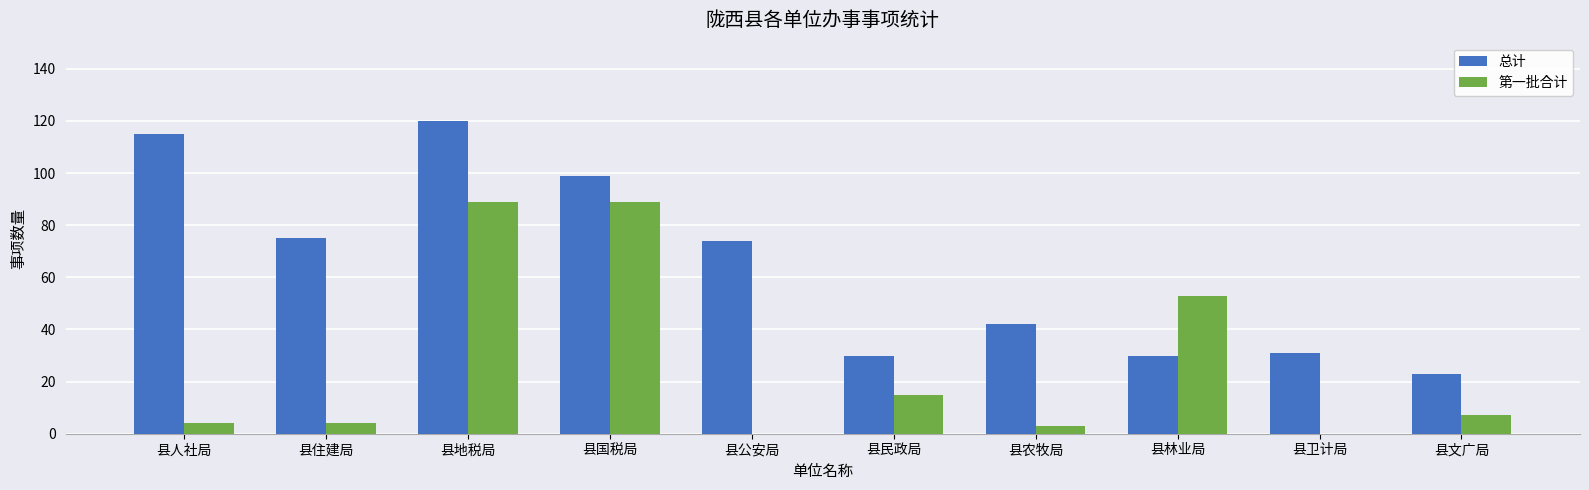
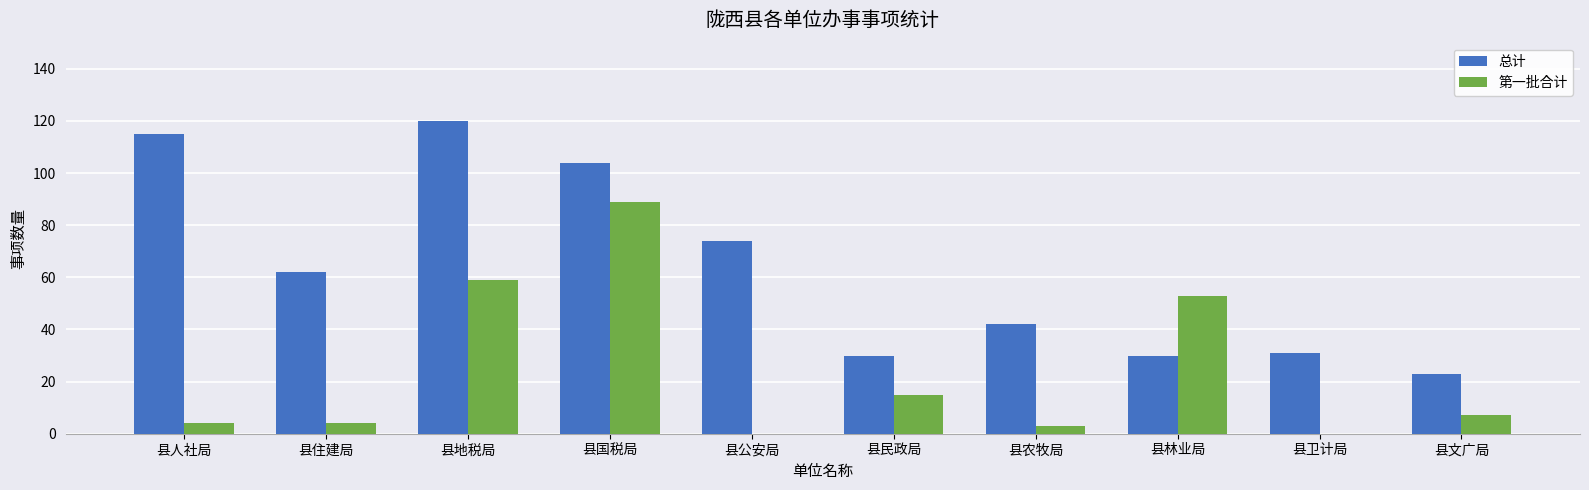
  {
    "总计": {
      "县人社局": 115,
-     "县住建局": 75,
+     "县住建局": 62,
      "县地税局": 120,
-     "县国税局": 99,
+     "县国税局": 104,
      "县公安局": 74,
      "县民政局": 30,
      "县农牧局": 42,
      "县林业局": 30,
      "县卫计局": 31,
      "县文广局": 23
    },
    "第一批合计": {
      "县人社局": 4,
      "县住建局": 4,
-     "县地税局": 89,
+     "县地税局": 59,
      "县国税局": 89,
      "县公安局": 0,
      "县民政局": 15,
      "县农牧局": 3,
      "县林业局": 53,
      "县卫计局": 0,
      "县文广局": 7
    }
  }
